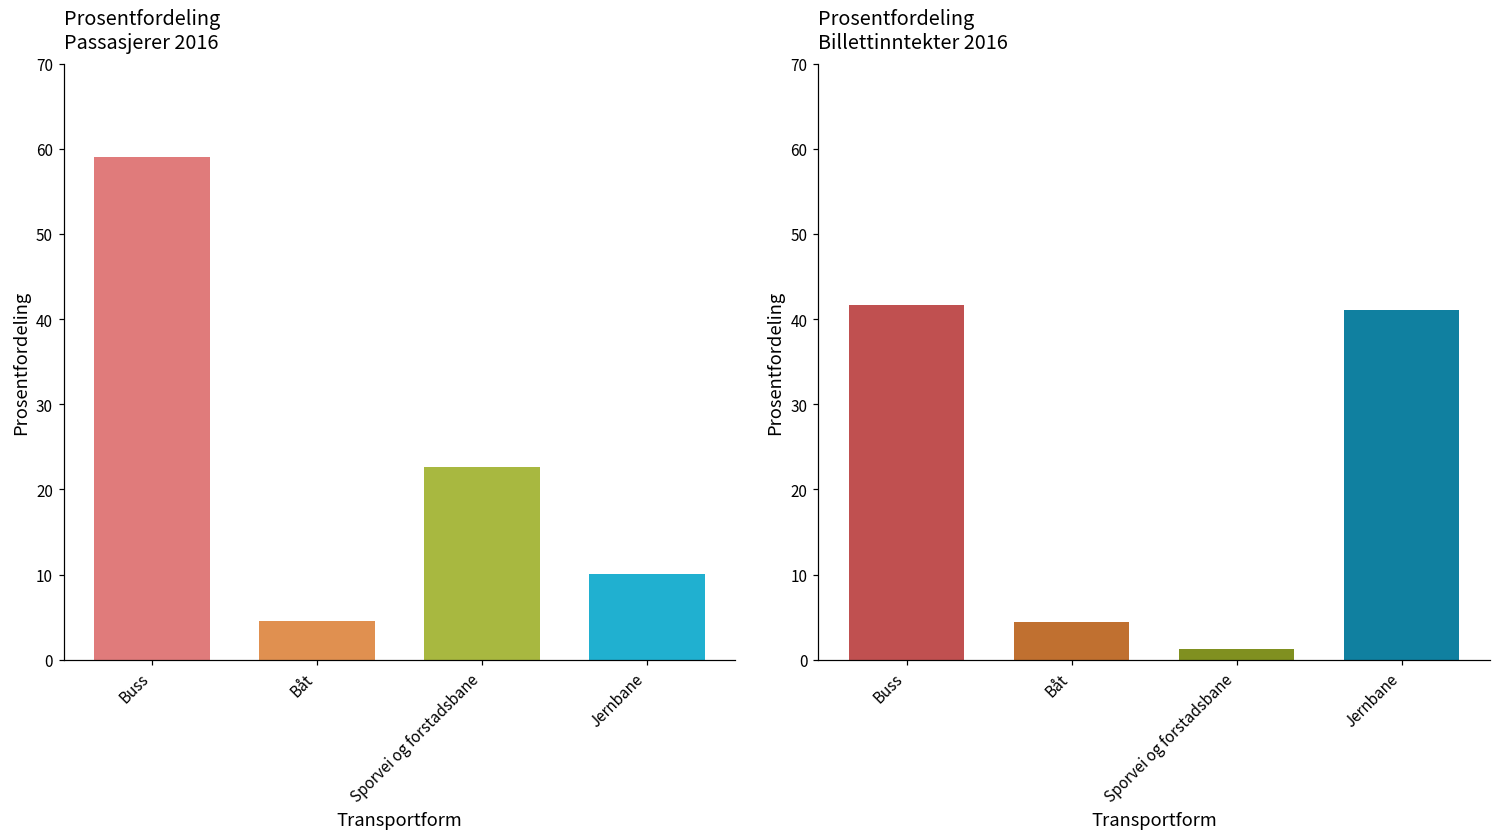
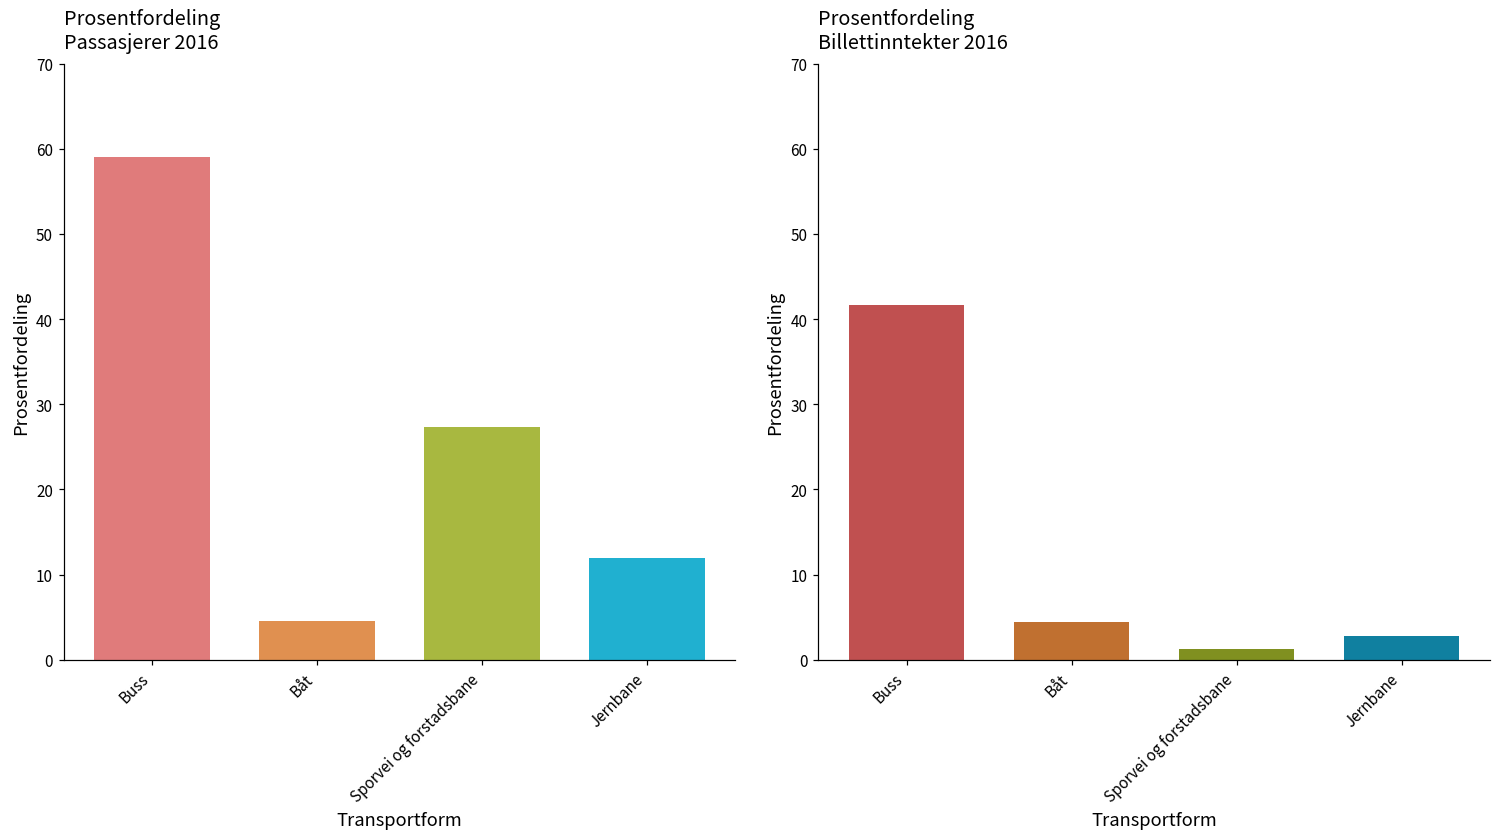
  {
    "Prosentfordeling Passasjerer 2016": {
      "Buss": 59,
      "Båt": 5,
-     "Sporvei og forstadsbane": 23,
-     "Jernbane": 10
+     "Sporvei og forstadsbane": 27,
+     "Jernbane": 12
    },
    "Prosentfordeling Billettinntekter 2016": {
      "Buss": 42,
      "Båt": 4,
      "Sporvei og forstadsbane": 1,
-     "Jernbane": 41
+     "Jernbane": 3
    }
  }
